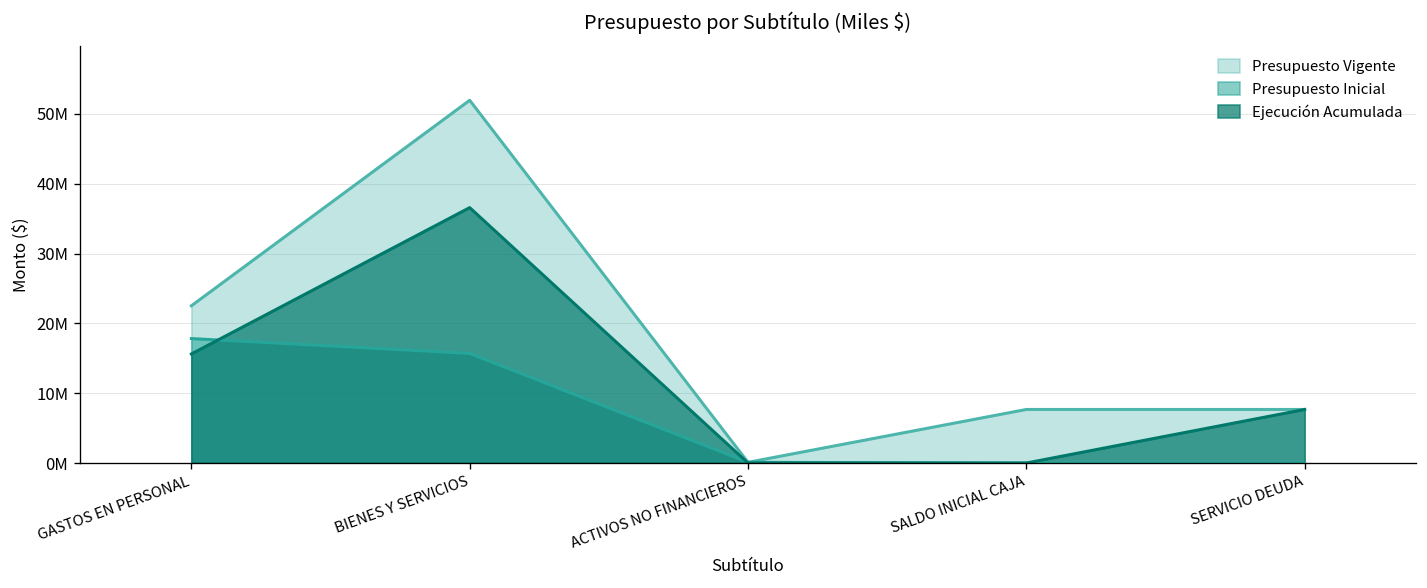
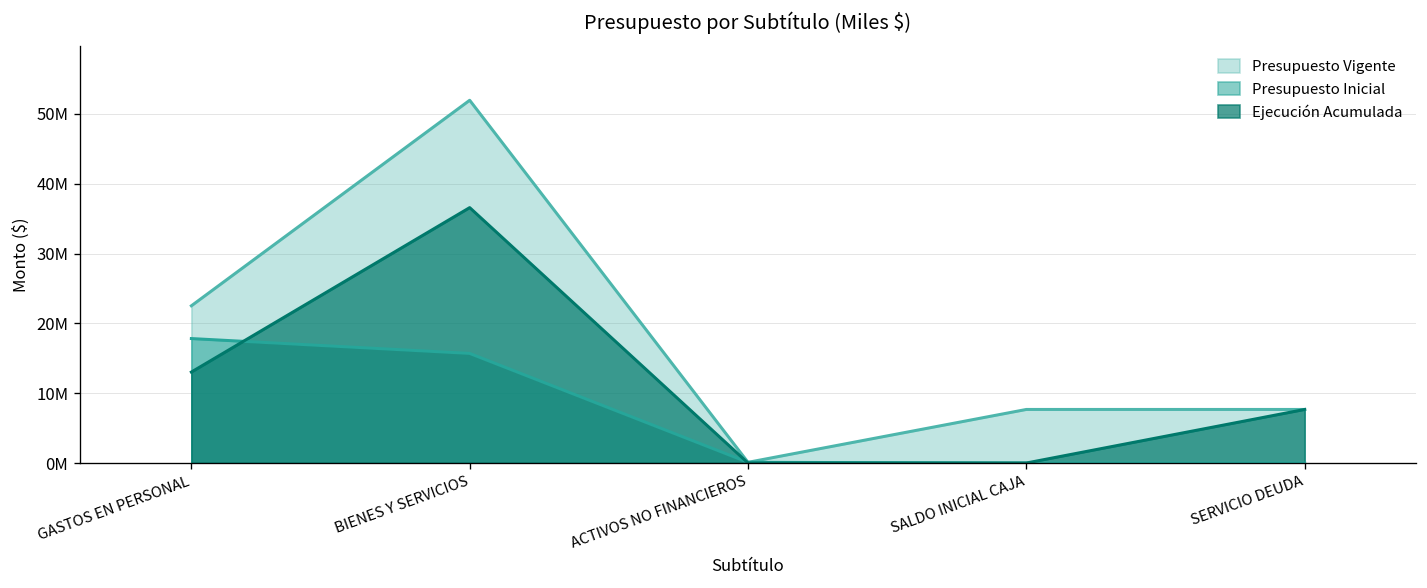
  {
    "Ejecución Acumulada": {
-     "GASTOS EN PERSONAL": 16000000,
+     "GASTOS EN PERSONAL": 13000000,
      "BIENES Y SERVICIOS": 37000000
    }
  }
